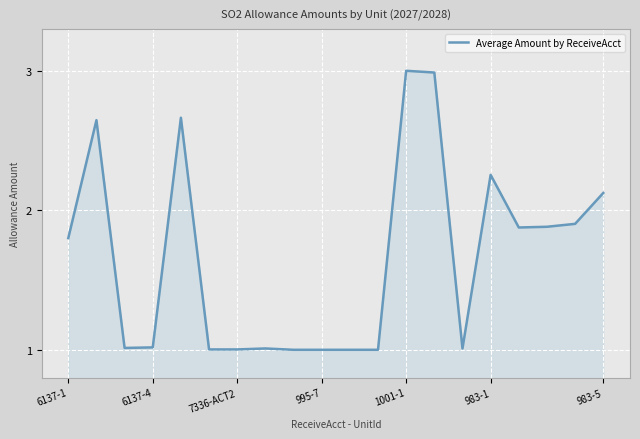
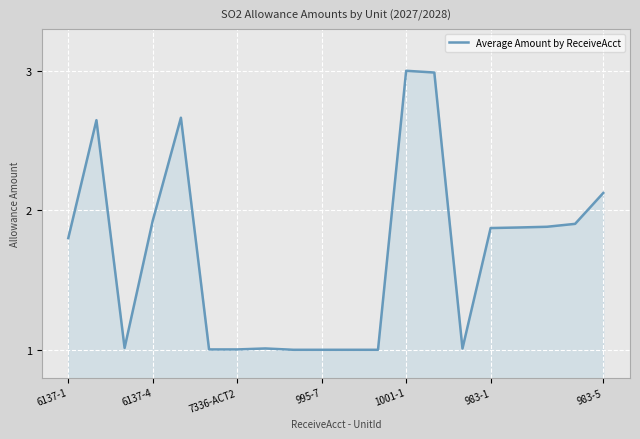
  {
    "6137-1": 1.80,
-   "6137-4": 1.02,
+   "6137-4": 1.93,
    "7336-ACT2": 1.00,
    "995-7": 1.00,
    "1001-1": 3.00,
-   "983-1": 2.25,
+   "983-1": 1.87,
    "983-5": 2.12
  }
